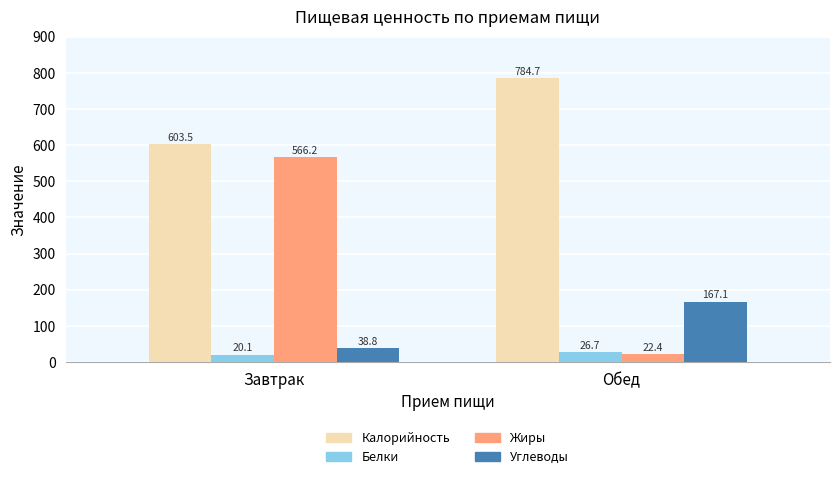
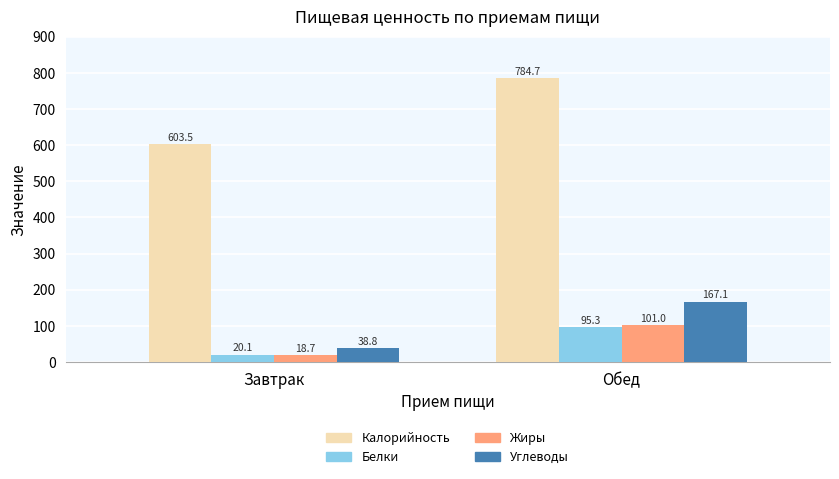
  {
    "Калорийность": {
      "Завтрак": 603.5,
      "Обед": 784.7
    },
    "Белки": {
      "Завтрак": 20.1,
-     "Обед": 26.7
+     "Обед": 95.3
    },
    "Жиры": {
-     "Завтрак": 566.2,
-     "Обед": 22.4
+     "Завтрак": 18.7,
+     "Обед": 101.0
    },
    "Углеводы": {
      "Завтрак": 38.8,
      "Обед": 167.1
    }
  }
